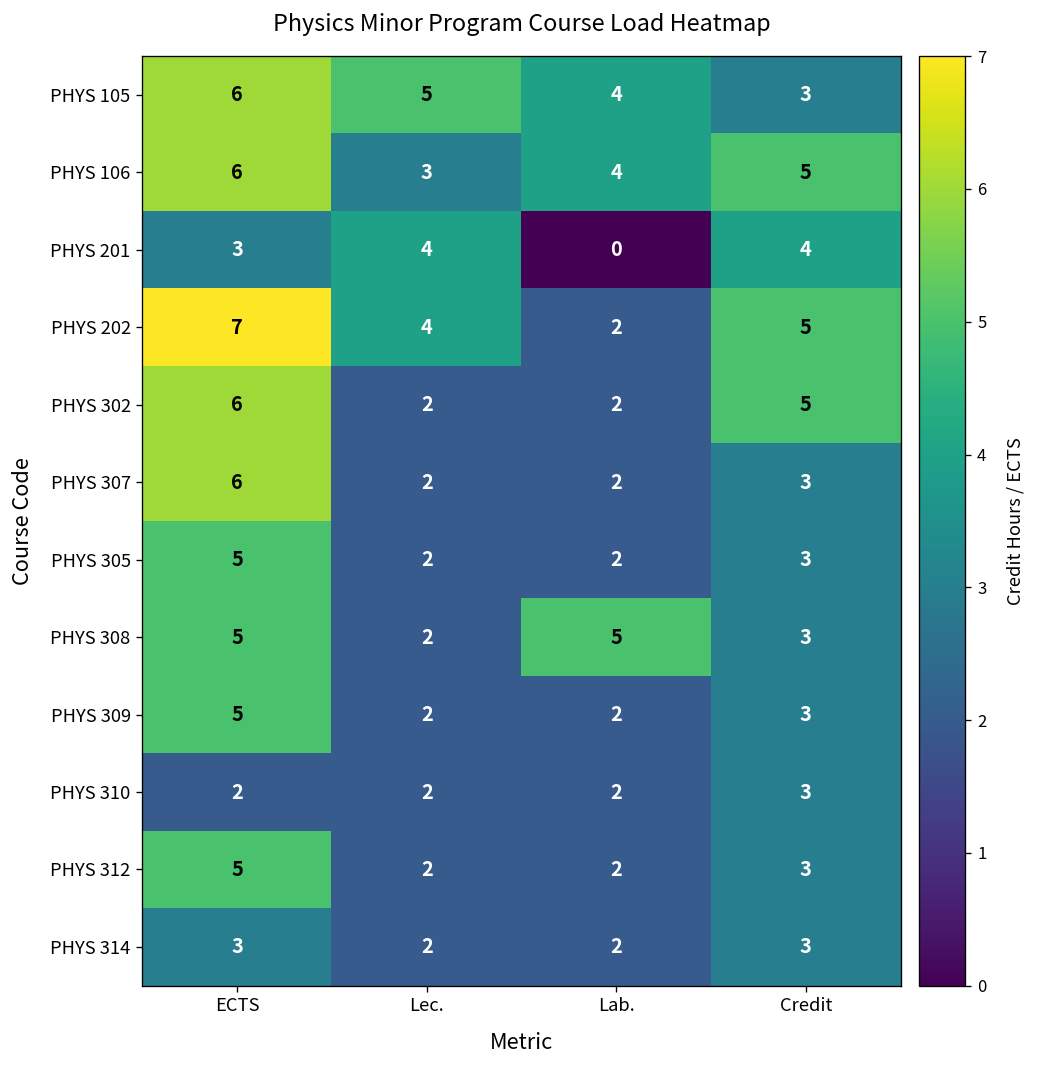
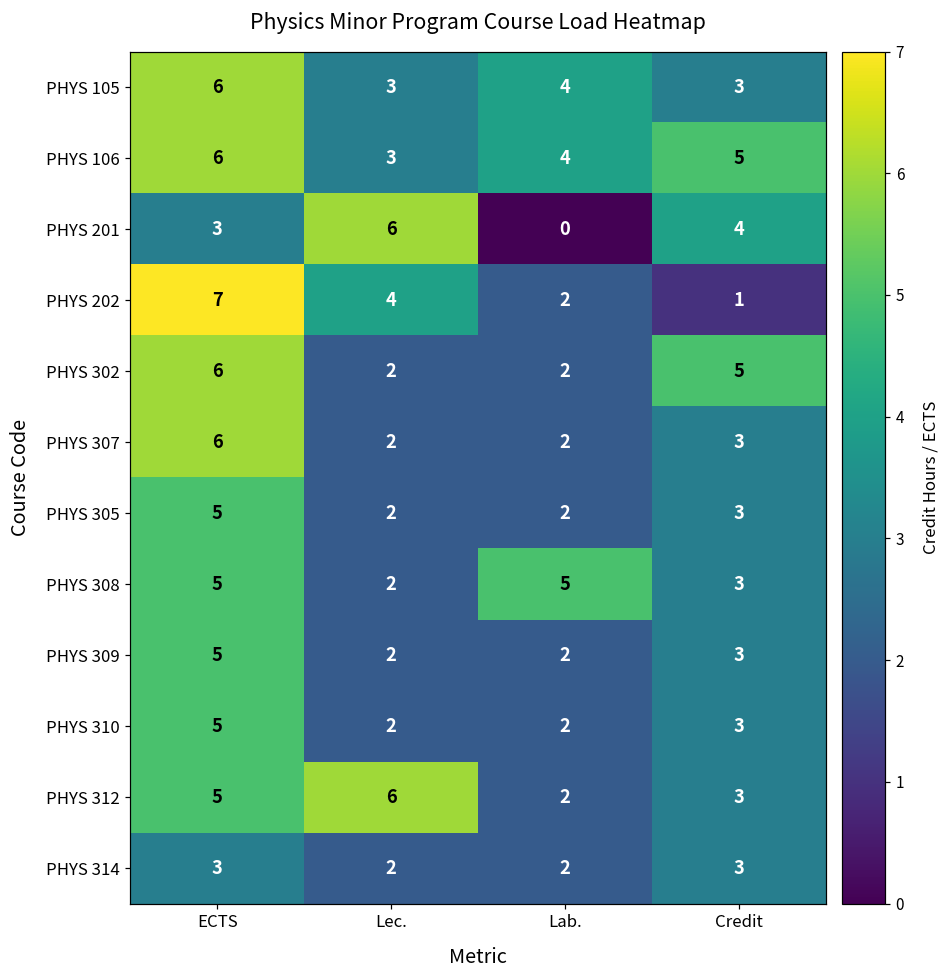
  {
    "PHYS 105": {
      "ECTS": 6,
-     "Lec.": 5,
+     "Lec.": 3,
      "Lab.": 4,
      "Credit": 3
    },
    "PHYS 106": {
      "ECTS": 6,
      "Lec.": 3,
      "Lab.": 4,
      "Credit": 5
    },
    "PHYS 201": {
      "ECTS": 3,
-     "Lec.": 4,
+     "Lec.": 6,
      "Lab.": 0,
      "Credit": 4
    },
    "PHYS 202": {
      "ECTS": 7,
      "Lec.": 4,
      "Lab.": 2,
-     "Credit": 5
+     "Credit": 1
    },
    "PHYS 302": {
      "ECTS": 6,
      "Lec.": 2,
      "Lab.": 2,
      "Credit": 5
    },
    "PHYS 307": {
      "ECTS": 6,
      "Lec.": 2,
      "Lab.": 2,
      "Credit": 3
    },
    "PHYS 305": {
      "ECTS": 5,
      "Lec.": 2,
      "Lab.": 2,
      "Credit": 3
    },
    "PHYS 308": {
      "ECTS": 5,
      "Lec.": 2,
      "Lab.": 5,
      "Credit": 3
    },
    "PHYS 309": {
      "ECTS": 5,
      "Lec.": 2,
      "Lab.": 2,
      "Credit": 3
    },
    "PHYS 310": {
-     "ECTS": 2,
+     "ECTS": 5,
      "Lec.": 2,
      "Lab.": 2,
      "Credit": 3
    },
    "PHYS 312": {
      "ECTS": 5,
-     "Lec.": 2,
+     "Lec.": 6,
      "Lab.": 2,
      "Credit": 3
    },
    "PHYS 314": {
      "ECTS": 3,
      "Lec.": 2,
      "Lab.": 2,
      "Credit": 3
    }
  }
